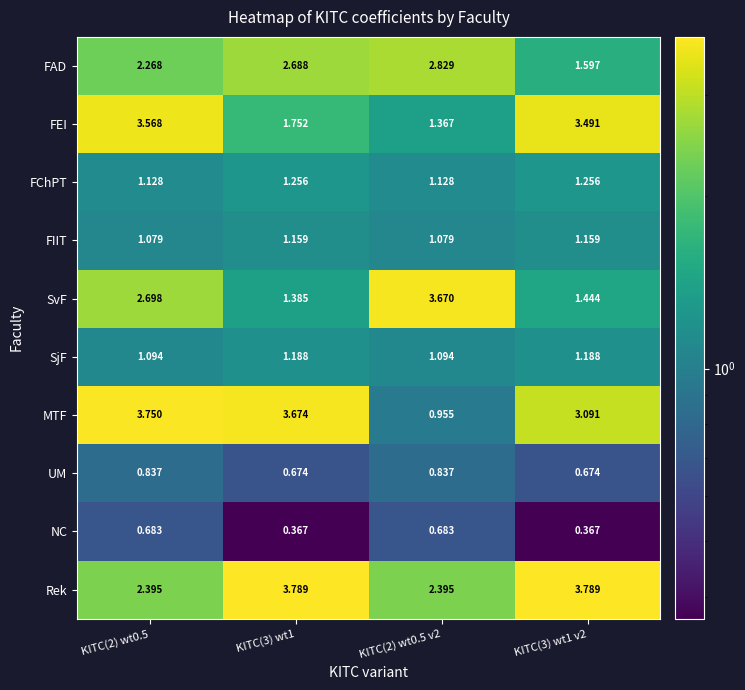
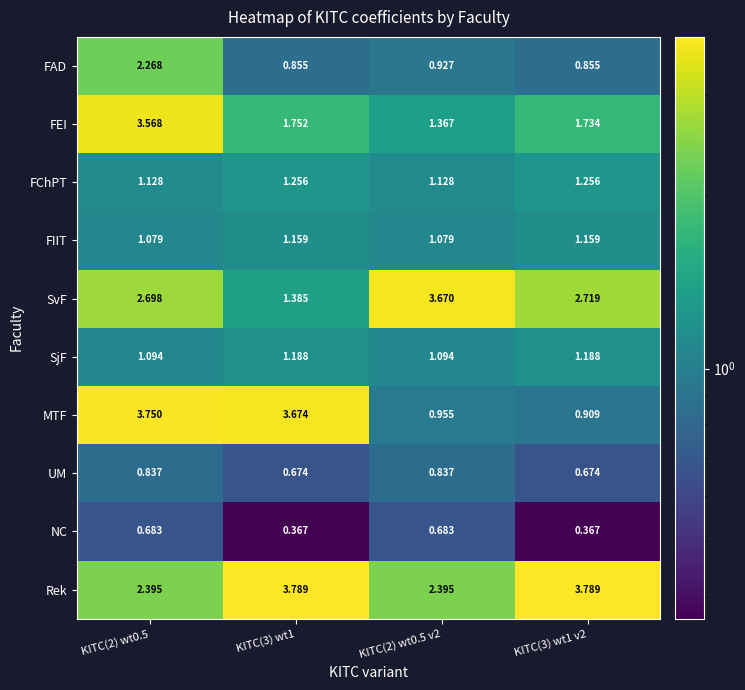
  {
    "FAD": {
      "KITC(2) wt0.5": 2.268,
-     "KITC(3) wt1": 2.688,
-     "KITC(2) wt0.5 v2": 2.829,
-     "KITC(3) wt1 v2": 1.597
+     "KITC(3) wt1": 0.855,
+     "KITC(2) wt0.5 v2": 0.927,
+     "KITC(3) wt1 v2": 0.855
    },
    "FEI": {
      "KITC(2) wt0.5": 3.568,
      "KITC(3) wt1": 1.752,
      "KITC(2) wt0.5 v2": 1.367,
-     "KITC(3) wt1 v2": 3.491
+     "KITC(3) wt1 v2": 1.734
    },
    "FChPT": {
      "KITC(2) wt0.5": 1.128,
      "KITC(3) wt1": 1.256,
      "KITC(2) wt0.5 v2": 1.128,
      "KITC(3) wt1 v2": 1.256
    },
    "FIIT": {
      "KITC(2) wt0.5": 1.079,
      "KITC(3) wt1": 1.159,
      "KITC(2) wt0.5 v2": 1.079,
      "KITC(3) wt1 v2": 1.159
    },
    "SvF": {
      "KITC(2) wt0.5": 2.698,
      "KITC(3) wt1": 1.385,
      "KITC(2) wt0.5 v2": 3.670,
-     "KITC(3) wt1 v2": 1.444
+     "KITC(3) wt1 v2": 2.719
    },
    "SjF": {
      "KITC(2) wt0.5": 1.094,
      "KITC(3) wt1": 1.188,
      "KITC(2) wt0.5 v2": 1.094,
      "KITC(3) wt1 v2": 1.188
    },
    "MTF": {
      "KITC(2) wt0.5": 3.750,
      "KITC(3) wt1": 3.674,
      "KITC(2) wt0.5 v2": 0.955,
-     "KITC(3) wt1 v2": 3.091
+     "KITC(3) wt1 v2": 0.909
    },
    "UM": {
      "KITC(2) wt0.5": 0.837,
      "KITC(3) wt1": 0.674,
      "KITC(2) wt0.5 v2": 0.837,
      "KITC(3) wt1 v2": 0.674
    },
    "NC": {
      "KITC(2) wt0.5": 0.683,
      "KITC(3) wt1": 0.367,
      "KITC(2) wt0.5 v2": 0.683,
      "KITC(3) wt1 v2": 0.367
    },
    "Rek": {
      "KITC(2) wt0.5": 2.395,
      "KITC(3) wt1": 3.789,
      "KITC(2) wt0.5 v2": 2.395,
      "KITC(3) wt1 v2": 3.789
    }
  }
